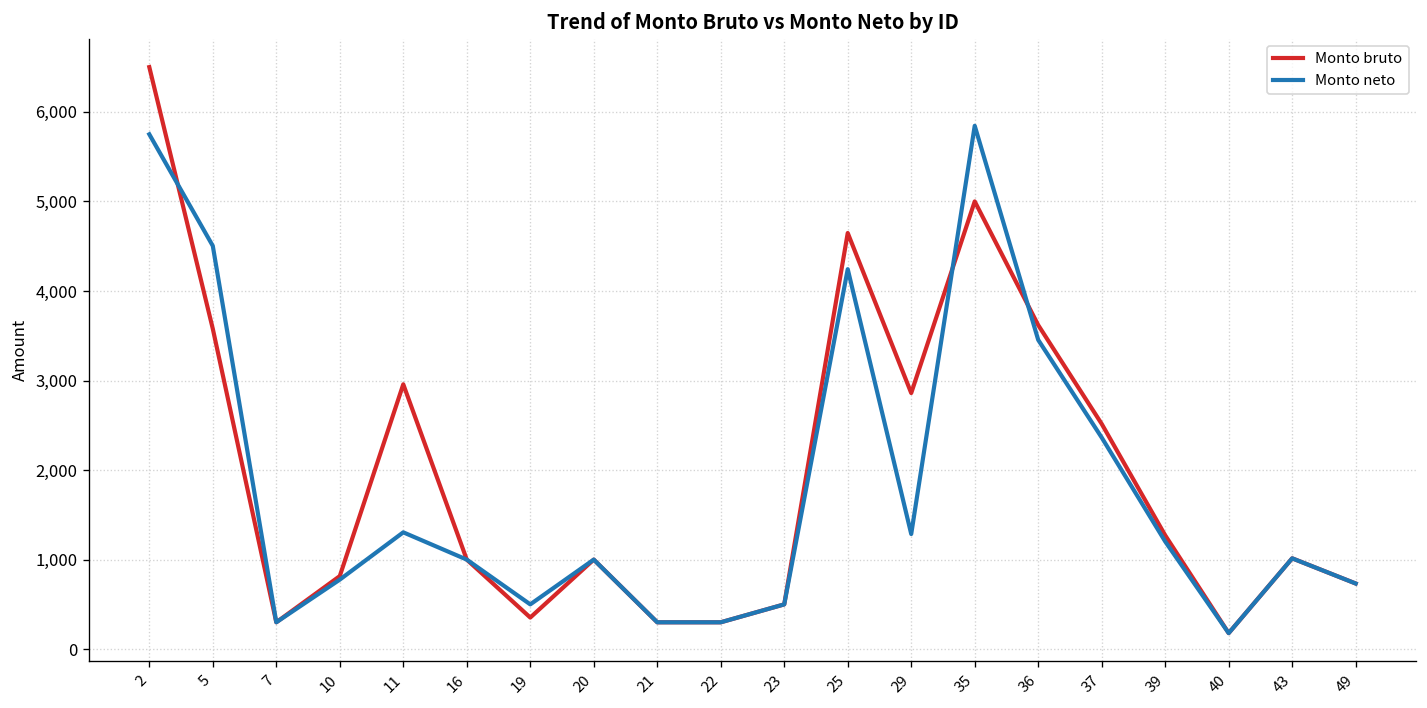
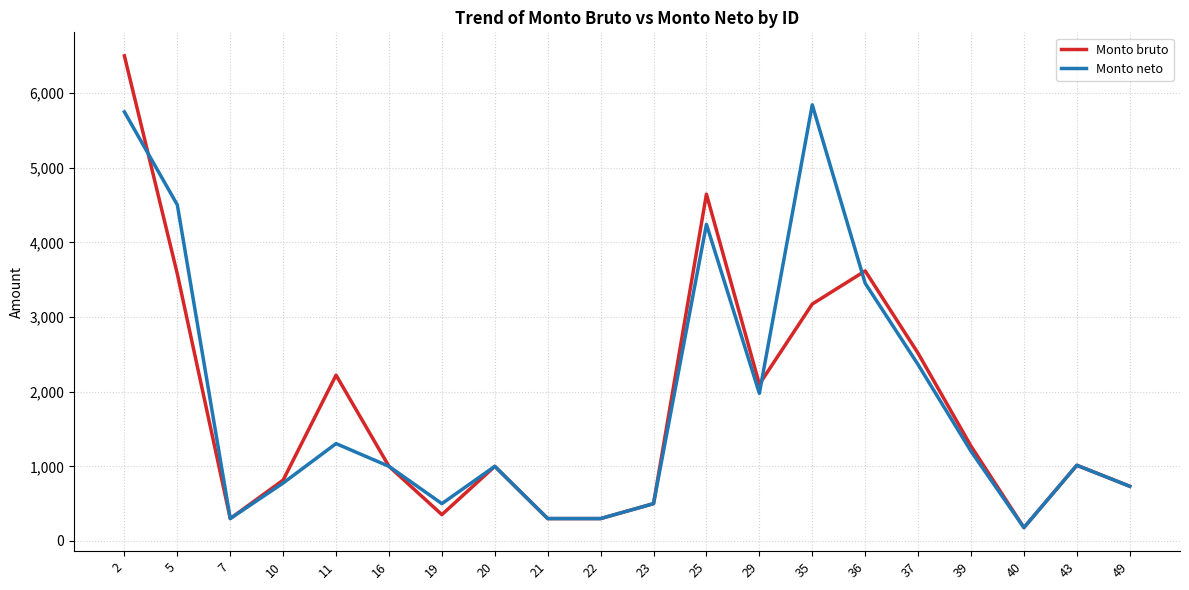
  {
    "Monto bruto": {
      "2": "6,500",
      "5": "3,600",
      "10": "800",
-     "11": "3,000",
+     "11": "2,200",
      "19": "400",
      "25": "4,600",
-     "29": "2,900",
-     "35": "5,000",
+     "29": "2,100",
+     "35": "3,200",
      "36": "3,600",
      "37": "2,500",
      "39": "1,300"
    },
    "Monto neto": {
      "2": "5,700",
      "5": "4,500",
      "10": "800",
      "11": "1,300",
      "19": "500",
      "25": "4,200",
-     "29": "1,300",
+     "29": "2,000",
      "35": "5,800",
      "36": "3,500",
      "37": "2,400",
      "39": "1,200"
    }
  }
